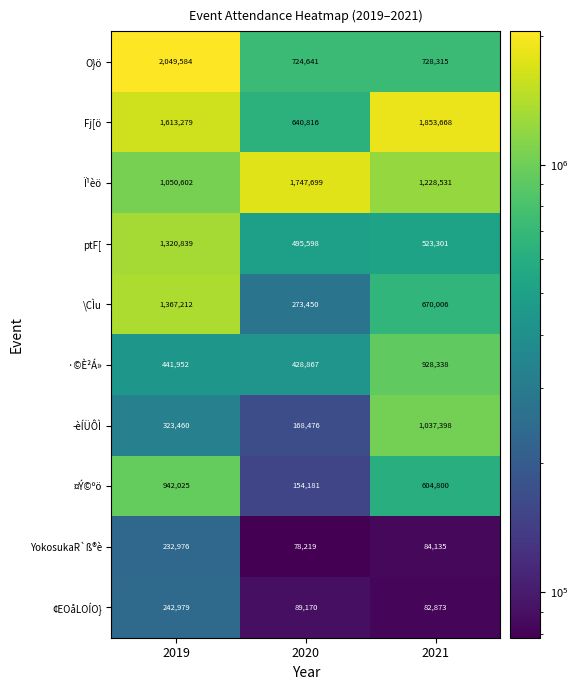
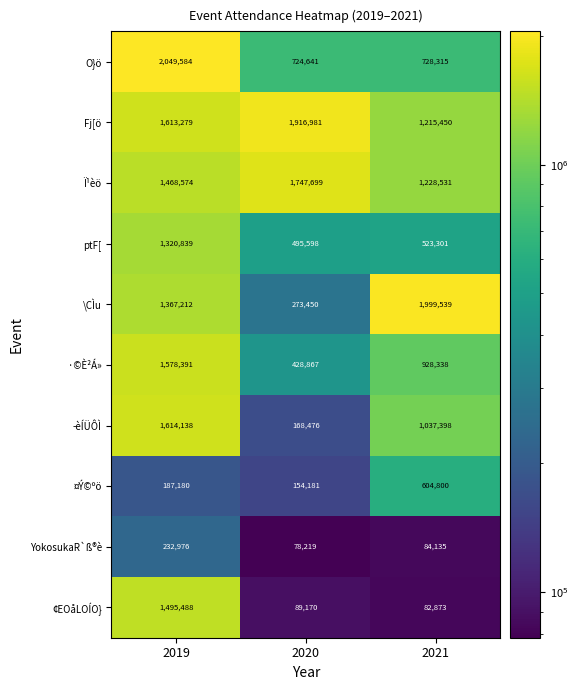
  {
    "O}ö": {
      "2019": "2,049,584",
      "2020": "724,641",
      "2021": "728,315"
    },
    "Fj[ö": {
      "2019": "1,613,279",
-     "2020": "640,816",
-     "2021": "1,853,668"
+     "2020": "1,916,981",
+     "2021": "1,215,450"
    },
    "Ï¹èö": {
-     "2019": "1,050,602",
+     "2019": "1,468,574",
      "2020": "1,747,699",
      "2021": "1,228,531"
    },
    "ptF[": {
      "2019": "1,320,839",
      "2020": "495,598",
      "2021": "523,301"
    },
    "\\CÌu": {
      "2019": "1,367,212",
      "2020": "273,450",
-     "2021": "670,006"
+     "2021": "1,999,539"
    },
    "·©È²Á»": {
-     "2019": "441,952",
+     "2019": "1,578,391",
      "2020": "428,867",
      "2021": "928,338"
    },
    "­èÍÜÔÌ": {
-     "2019": "323,460",
+     "2019": "1,614,138",
      "2020": "168,476",
      "2021": "1,037,398"
    },
    "¤Ý©ºö": {
-     "2019": "942,025",
+     "2019": "187,180",
      "2020": "154,181",
      "2021": "604,800"
    },
    "YokosukaR`ß®è": {
      "2019": "232,976",
      "2020": "78,219",
      "2021": "84,135"
    },
    "¢EOåLOÍO}": {
-     "2019": "242,979",
+     "2019": "1,495,488",
      "2020": "89,170",
      "2021": "82,873"
    }
  }
